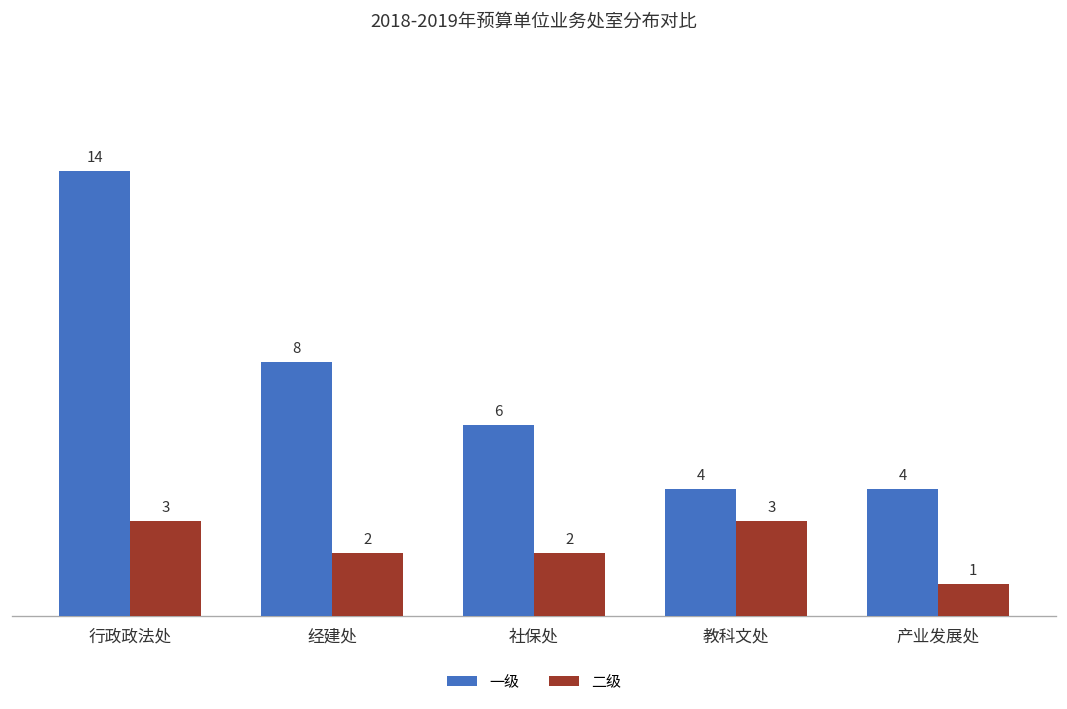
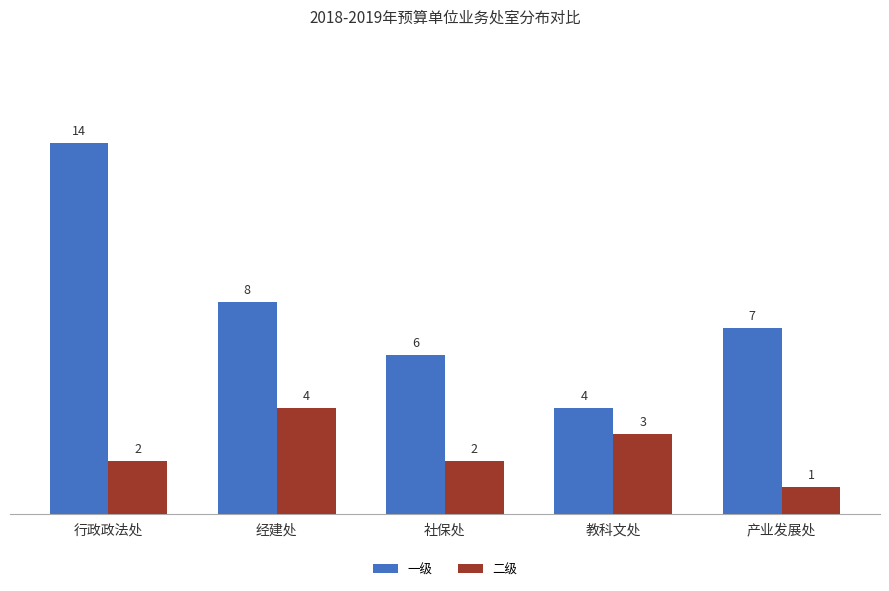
  {
    "一级": {
      "行政政法处": 14,
      "经建处": 8,
      "社保处": 6,
      "教科文处": 4,
-     "产业发展处": 4
+     "产业发展处": 7
    },
    "二级": {
-     "行政政法处": 3,
-     "经建处": 2,
+     "行政政法处": 2,
+     "经建处": 4,
      "社保处": 2,
      "教科文处": 3,
      "产业发展处": 1
    }
  }
